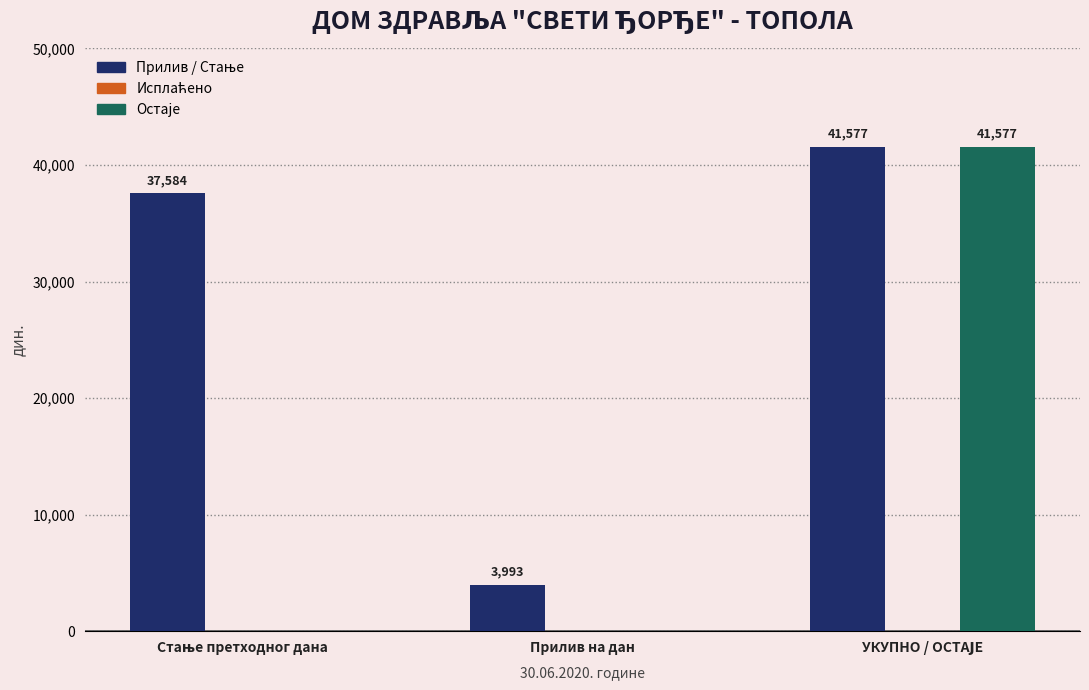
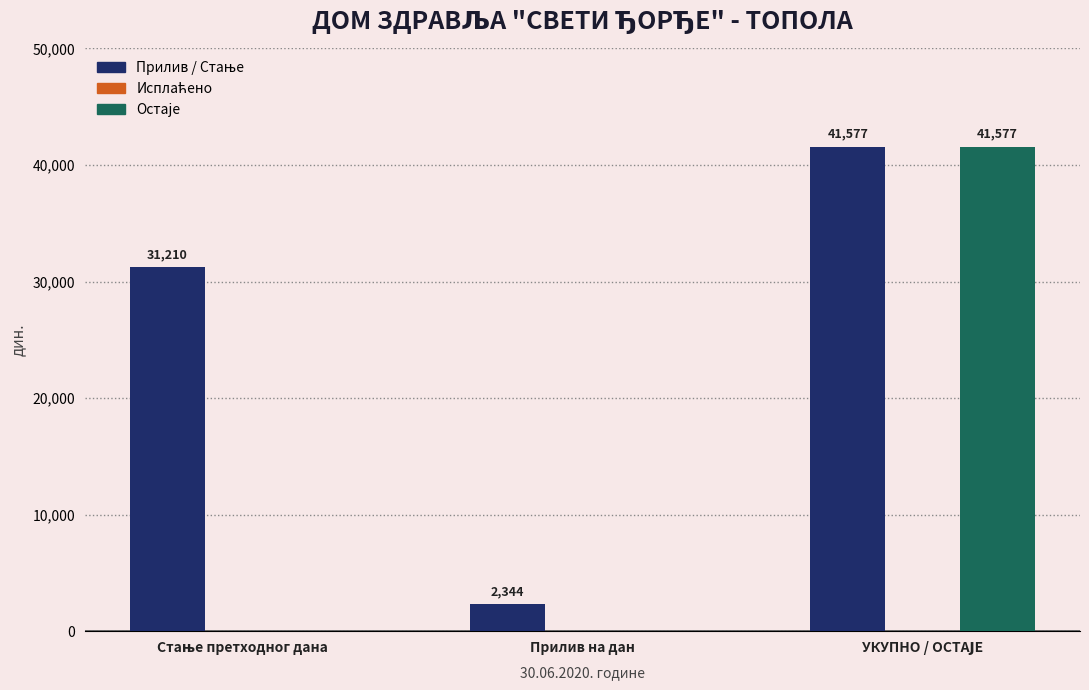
  {
    "Прилив / Стање": {
-     "Стање претходног дана": "37,584",
-     "Прилив на дан": "3,993",
+     "Стање претходног дана": "31,210",
+     "Прилив на дан": "2,344",
      "УКУПНО / ОСТАЈЕ": "41,577"
    },
    "Исплаћено": {
      "Стање претходног дана": "0",
      "Прилив на дан": "0",
      "УКУПНО / ОСТАЈЕ": "0"
    },
    "Остаје": {
      "УКУПНО / ОСТАЈЕ": "41,577"
    }
  }
